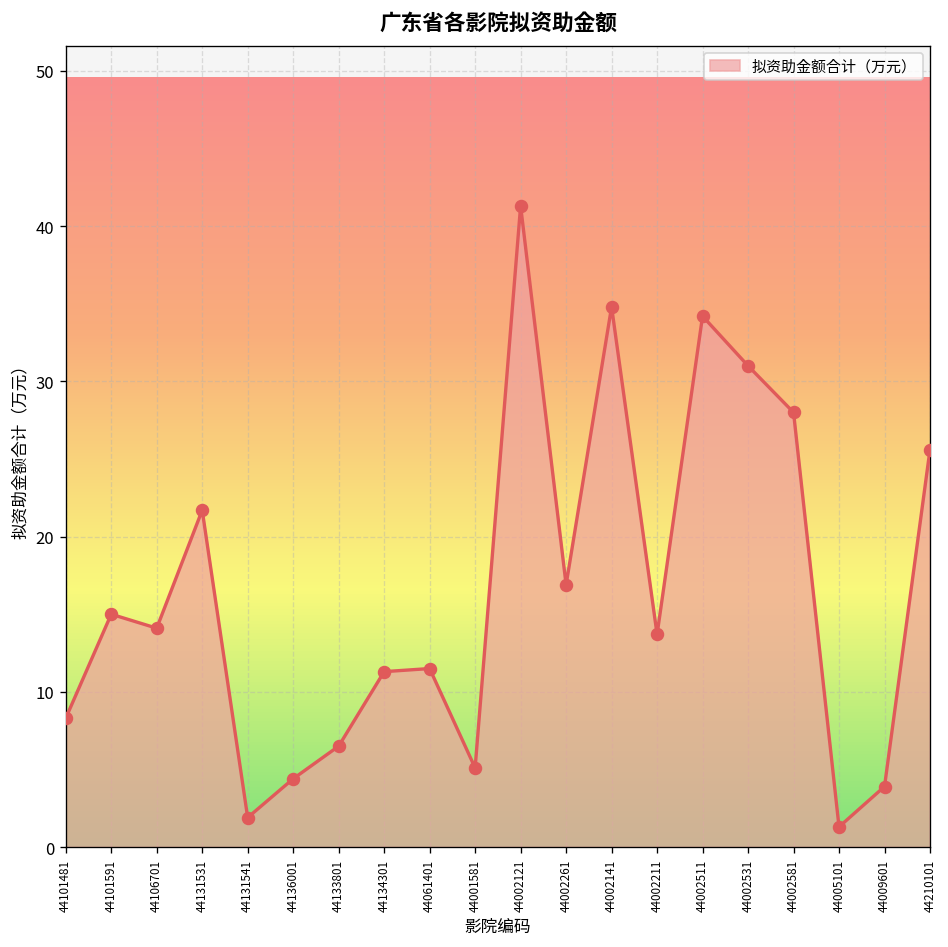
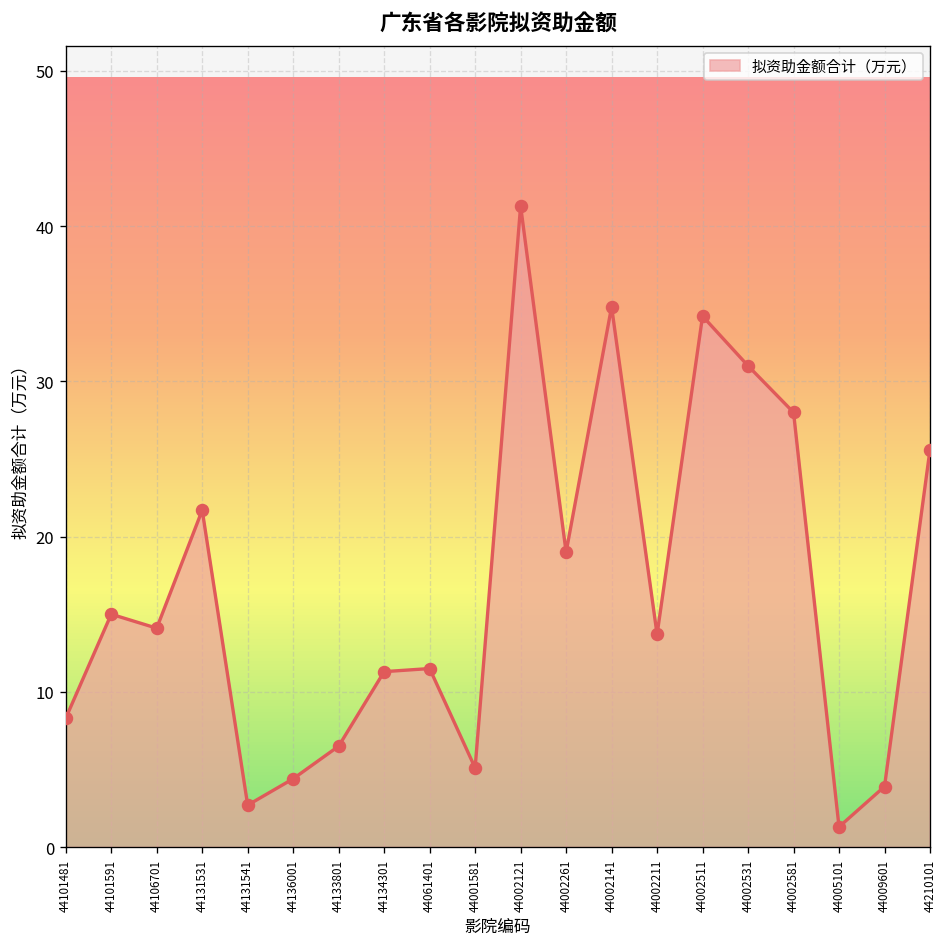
  {
    "44101481": 8.3,
    "44101591": 15.0,
    "44106701": 14.1,
    "44131531": 21.7,
-   "44131541": 1.9,
+   "44131541": 2.7,
    "44136001": 4.4,
    "44133801": 6.5,
    "44134301": 11.3,
    "44061401": 11.5,
    "44001581": 5.1,
    "44002121": 41.3,
-   "44002261": 16.9,
+   "44002261": 19.0,
    "44002141": 34.8,
    "44002211": 13.7,
    "44002511": 34.2,
    "44002531": 31.0,
    "44002581": 28.0,
    "44005101": 1.3,
    "44009601": 3.9,
    "44210101": 25.6
  }
